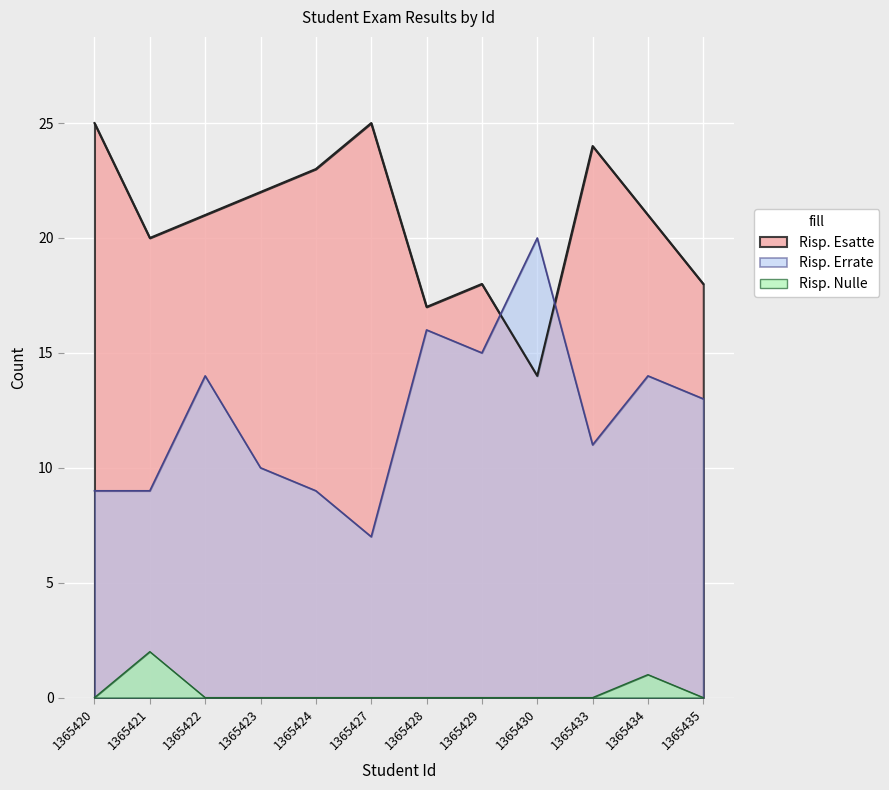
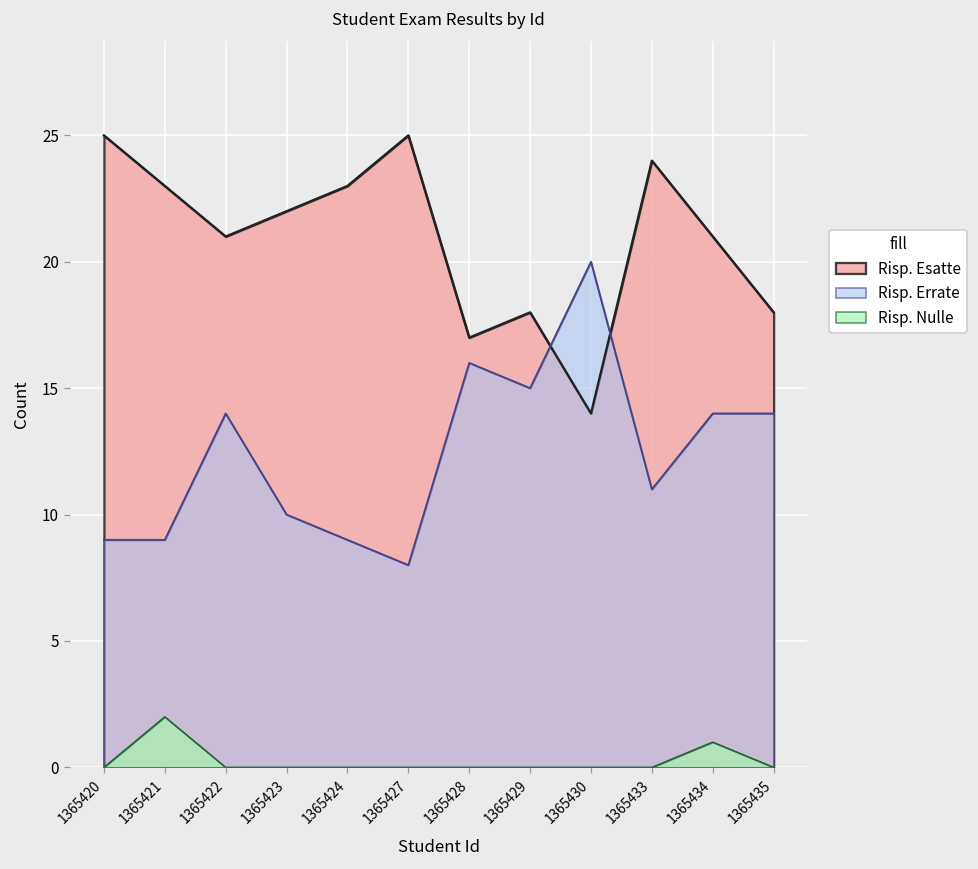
  {
    "Risp. Esatte": {
      "1365420": 25,
-     "1365421": 20,
+     "1365421": 23,
      "1365422": 21,
      "1365423": 22,
      "1365424": 23,
      "1365427": 25,
      "1365428": 17,
      "1365429": 18,
      "1365430": 14,
      "1365433": 24,
      "1365434": 21,
      "1365435": 18
    },
    "Risp. Errate": {
      "1365420": 9,
      "1365421": 9,
      "1365422": 14,
      "1365423": 10,
      "1365424": 9,
-     "1365427": 7,
+     "1365427": 8,
      "1365428": 16,
      "1365429": 15,
      "1365430": 20,
      "1365433": 11,
      "1365434": 14,
-     "1365435": 13
+     "1365435": 14
    },
    "Risp. Nulle": {
      "1365420": 0,
      "1365421": 2,
      "1365422": 0,
      "1365423": 0,
      "1365424": 0,
      "1365427": 0,
      "1365428": 0,
      "1365429": 0,
      "1365430": 0,
      "1365433": 0,
      "1365434": 1,
      "1365435": 0
    }
  }
